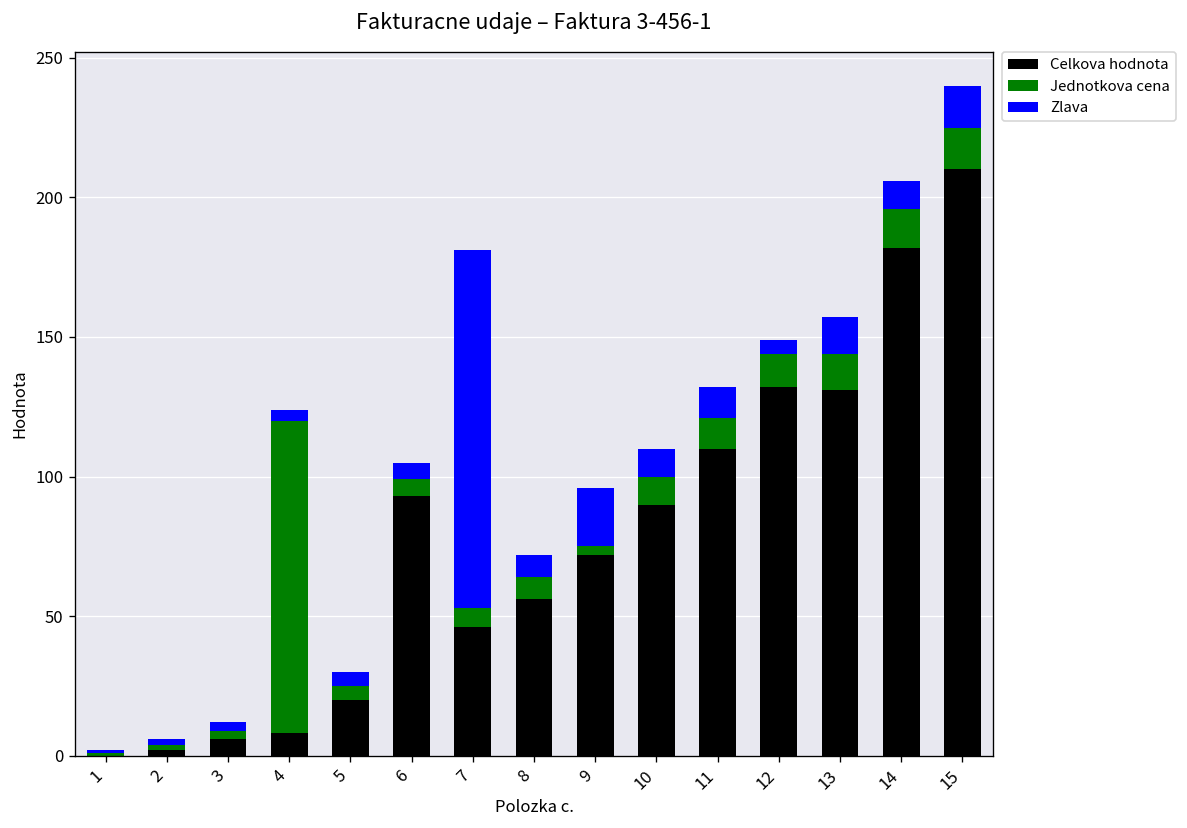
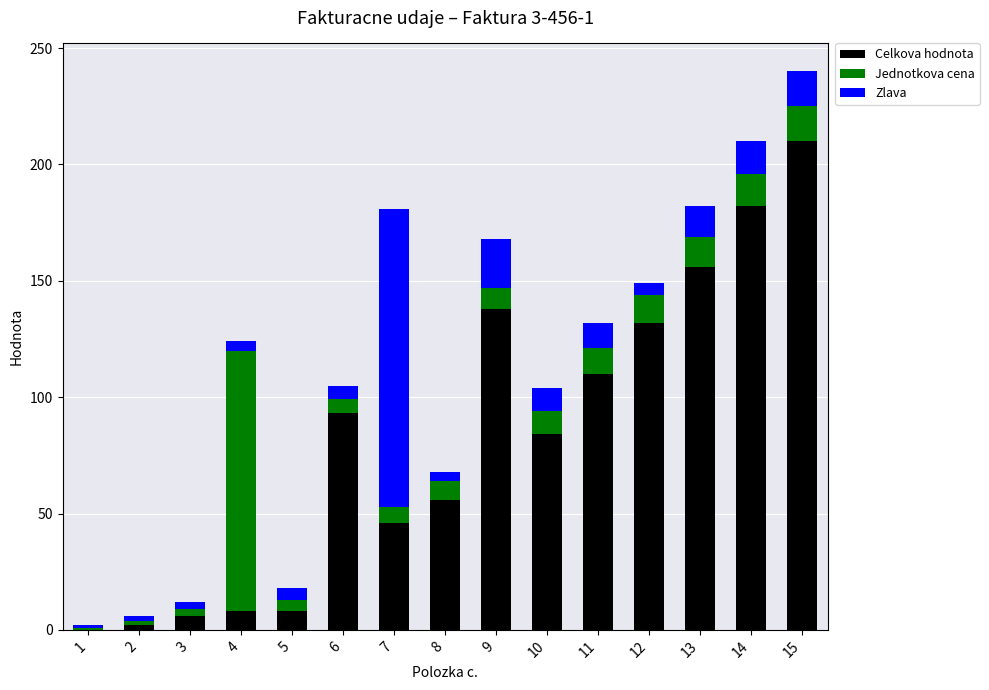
  {
    "Celkova hodnota": {
      "1": 0,
      "2": 2,
      "3": 6,
      "4": 8,
-     "5": 20,
+     "5": 8,
      "6": 93,
      "7": 46,
      "8": 56,
-     "9": 72,
-     "10": 90,
+     "9": 138,
+     "10": 84,
      "11": 110,
      "12": 132,
-     "13": 131,
+     "13": 156,
      "14": 182,
      "15": 210
    },
    "Jednotkova cena": {
      "2": 2,
      "3": 3,
      "4": 112,
      "5": 5,
      "6": 6,
      "7": 7,
      "8": 8,
-     "9": 3,
+     "9": 9,
      "10": 10,
      "11": 11,
      "12": 12,
      "13": 13,
      "14": 14,
      "15": 15
    },
    "Zlava": {
      "2": 2,
      "3": 3,
      "4": 4,
      "5": 5,
      "6": 6,
      "7": 128,
-     "8": 8,
+     "8": 4,
      "9": 21,
      "10": 10,
      "11": 11,
      "12": 5,
      "13": 13,
-     "14": 10,
+     "14": 14,
      "15": 15
    }
  }
